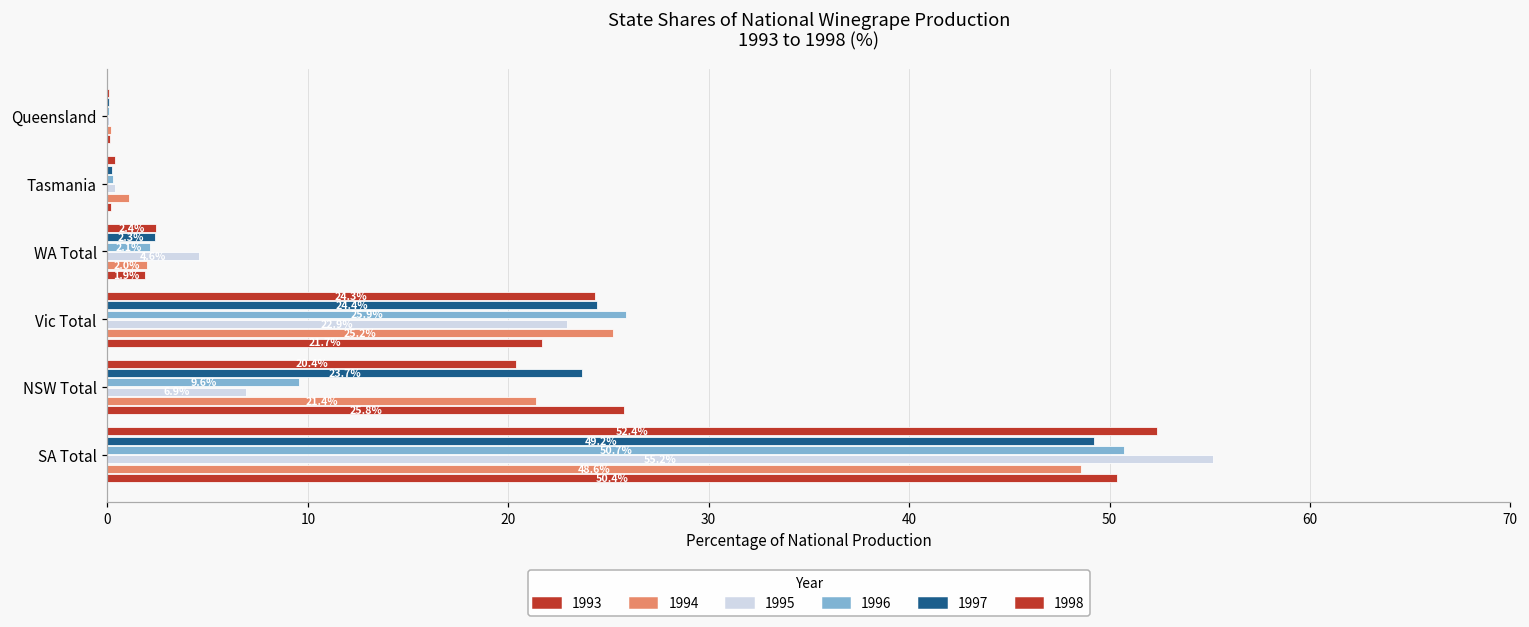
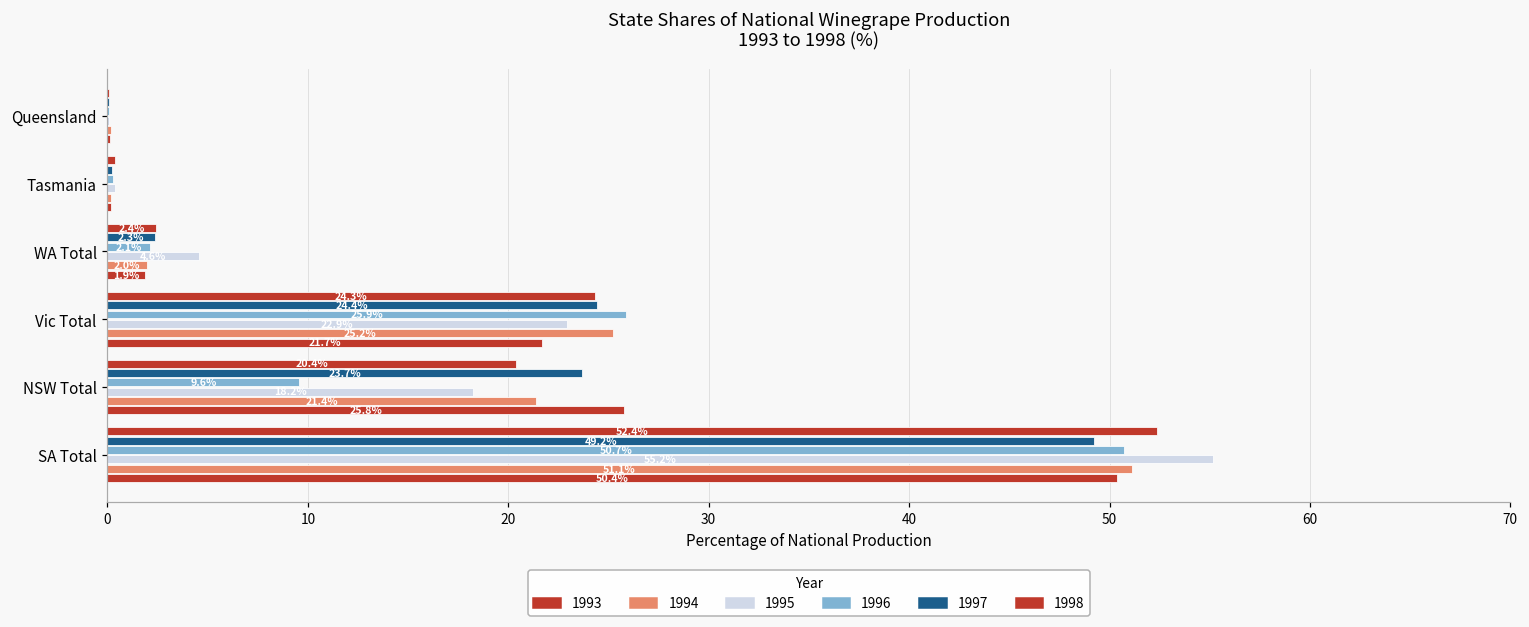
  {
    "1994": {
-     "Tasmania": "1.1",
+     "Tasmania": "0.2",
      "WA Total": "2.0%",
-     "SA Total": "48.6%"
+     "SA Total": "51.1%"
    },
    "1995": {
      "Tasmania": "0.4",
      "WA Total": "4.6",
      "Vic Total": "22.9",
-     "NSW Total": "6.9",
+     "NSW Total": "18.2",
      "SA Total": "55.2"
    },
    "1996": {
      "Vic Total": "25.9%",
      "SA Total": "50.7%"
    },
    "1997": {
      "WA Total": "2.3%",
      "NSW Total": "23.7%",
      "SA Total": "49.2%"
    }
  }
